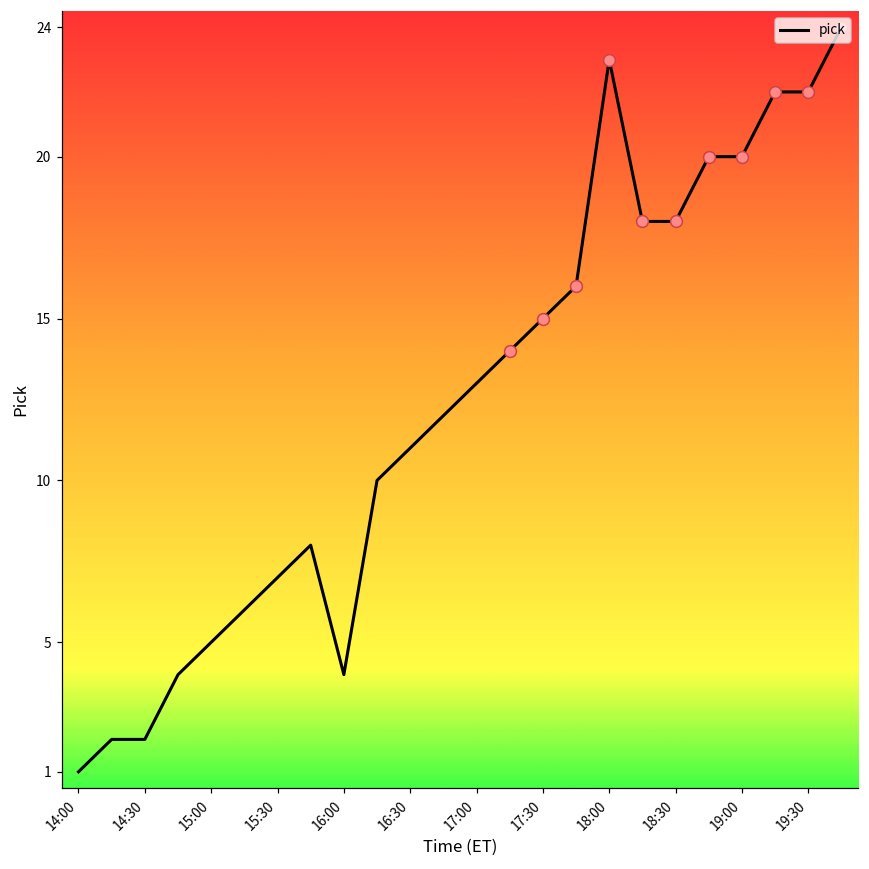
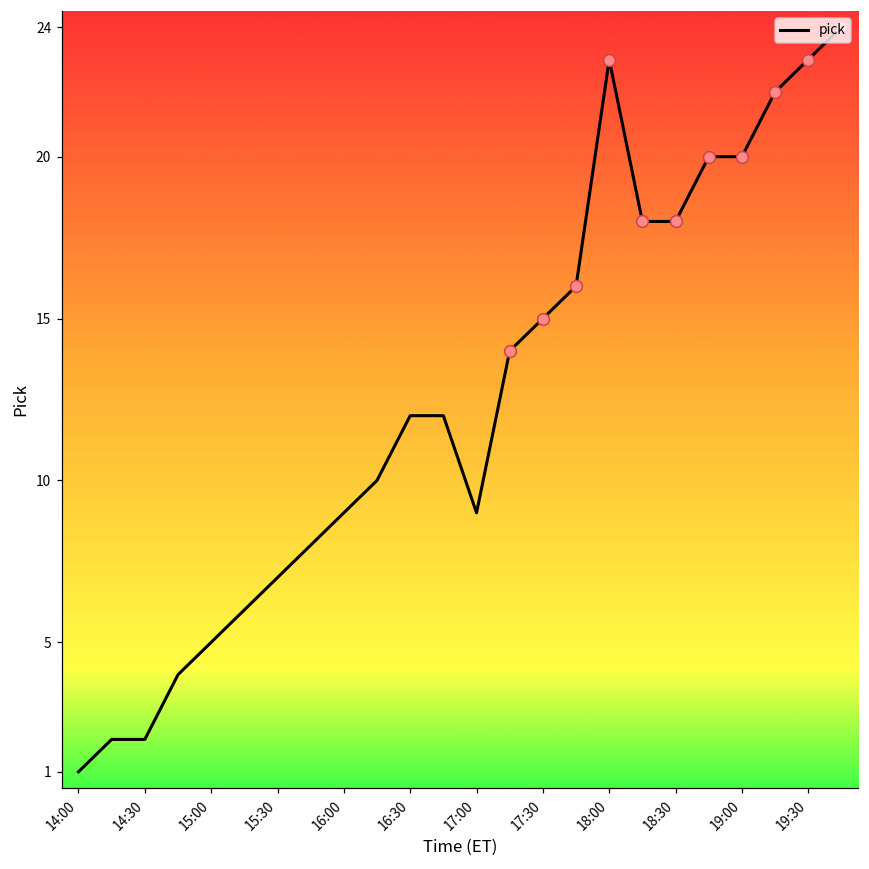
  {
    "pick": {
      "14:00": 1,
      "14:30": 2,
      "15:00": 5,
      "15:30": 7,
-     "16:00": 4,
-     "16:30": 11,
-     "17:00": 13,
-     "19:30": 22
+     "16:00": 9,
+     "16:30": 12,
+     "17:00": 9,
+     "19:30": 23
    }
  }
